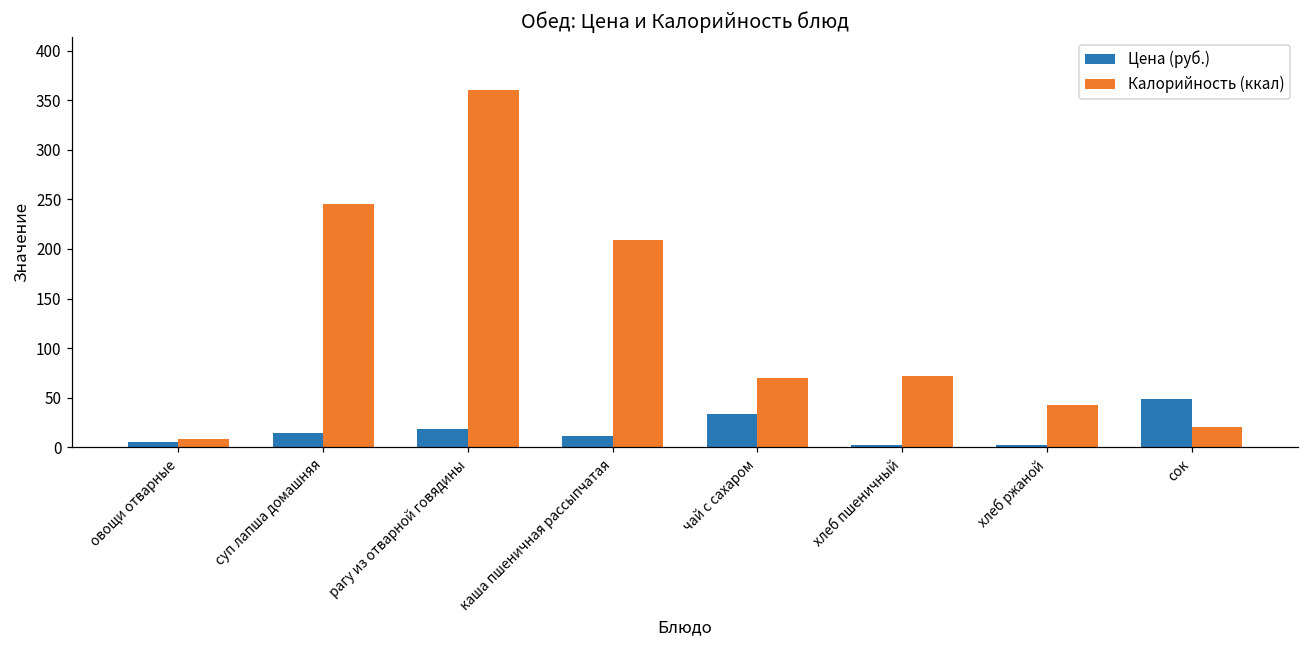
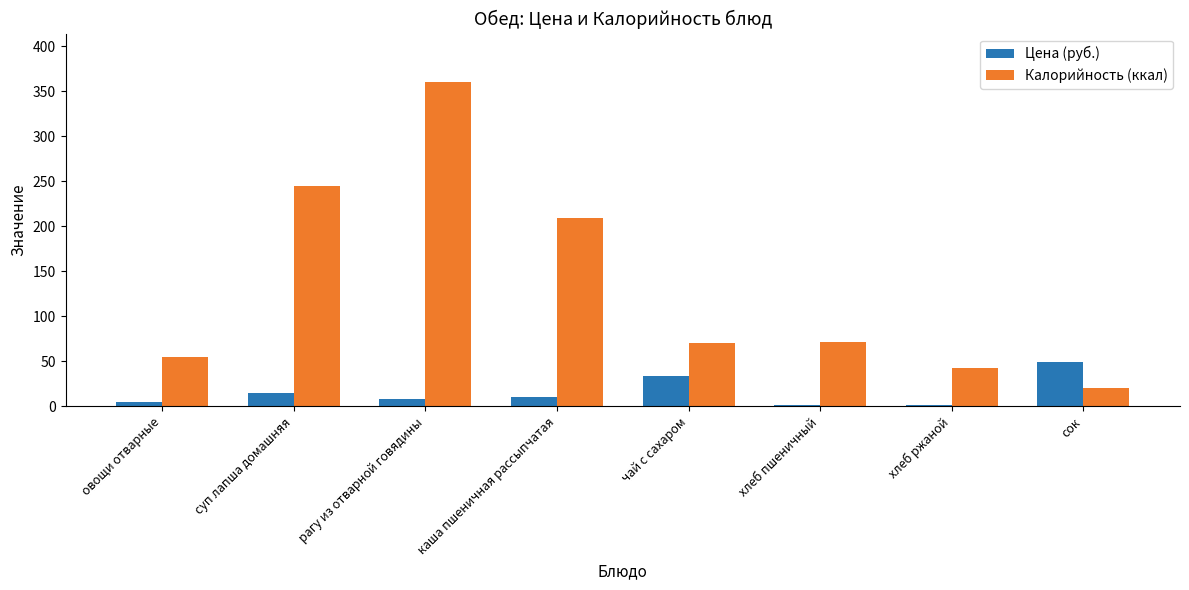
  {
    "Цена (руб.)": {
      "овощи отварные": 10,
      "суп лапша домашняя": 10,
-     "рагу из отварной говядины": 20,
+     "рагу из отварной говядины": 10,
      "каша пшеничная рассыпчатая": 10,
      "чай с сахаром": 30,
      "сок": 50
    },
    "Калорийность (ккал)": {
-     "овощи отварные": 10,
+     "овощи отварные": 60,
      "суп лапша домашняя": 250,
      "рагу из отварной говядины": 360,
      "каша пшеничная рассыпчатая": 210,
      "чай с сахаром": 70,
      "хлеб пшеничный": 70,
      "хлеб ржаной": 40,
      "сок": 20
    }
  }
